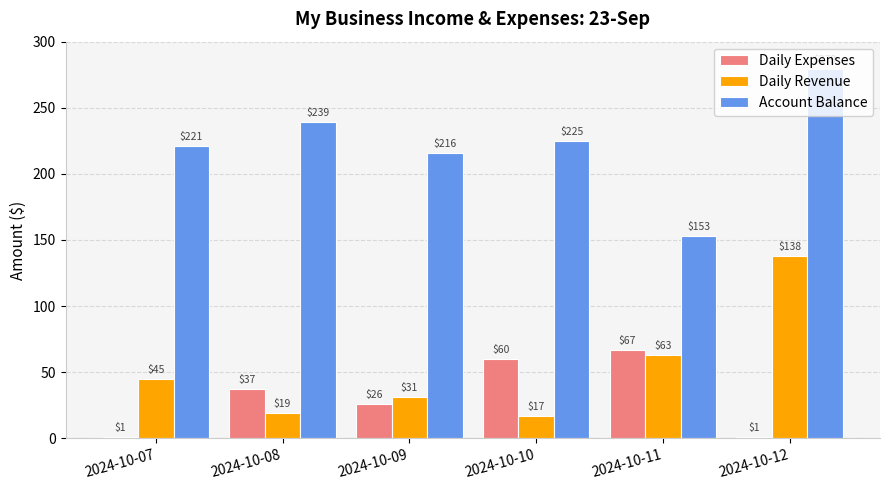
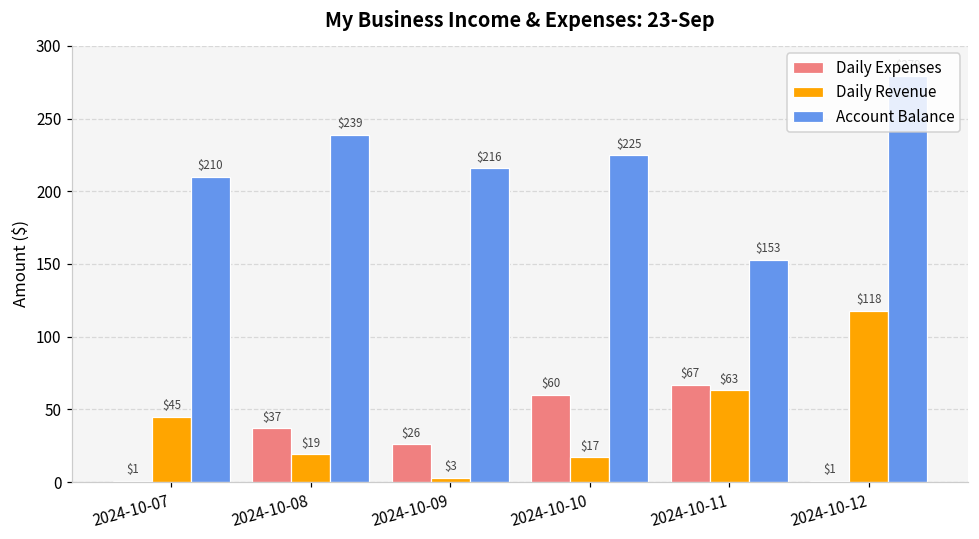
  {
    "Daily Expenses": {
      "2024-10-07": "$1",
      "2024-10-08": "$37",
      "2024-10-09": "$26",
      "2024-10-10": "$60",
      "2024-10-11": "$67",
      "2024-10-12": "$1"
    },
    "Daily Revenue": {
      "2024-10-07": "$45",
      "2024-10-08": "$19",
-     "2024-10-09": "$31",
+     "2024-10-09": "$3",
      "2024-10-10": "$17",
      "2024-10-11": "$63",
-     "2024-10-12": "$138"
+     "2024-10-12": "$118"
    },
    "Account Balance": {
-     "2024-10-07": "$221",
+     "2024-10-07": "$210",
      "2024-10-08": "$239",
      "2024-10-09": "$216",
      "2024-10-10": "$225",
      "2024-10-11": "$153"
    }
  }
